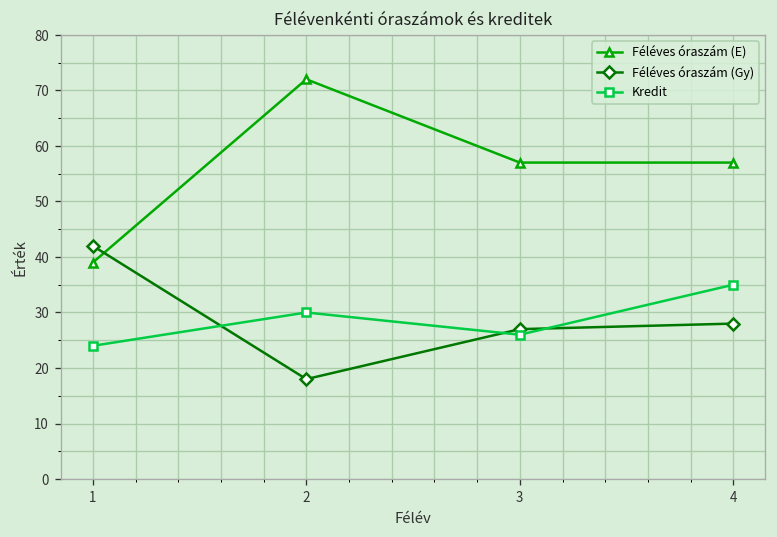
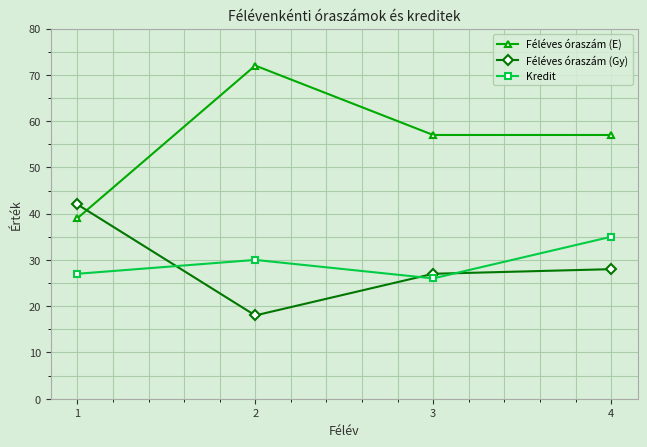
  {
    "Kredit": {
-     "1": 24,
+     "1": 27,
      "2": 30,
      "3": 26,
      "4": 35
    }
  }
